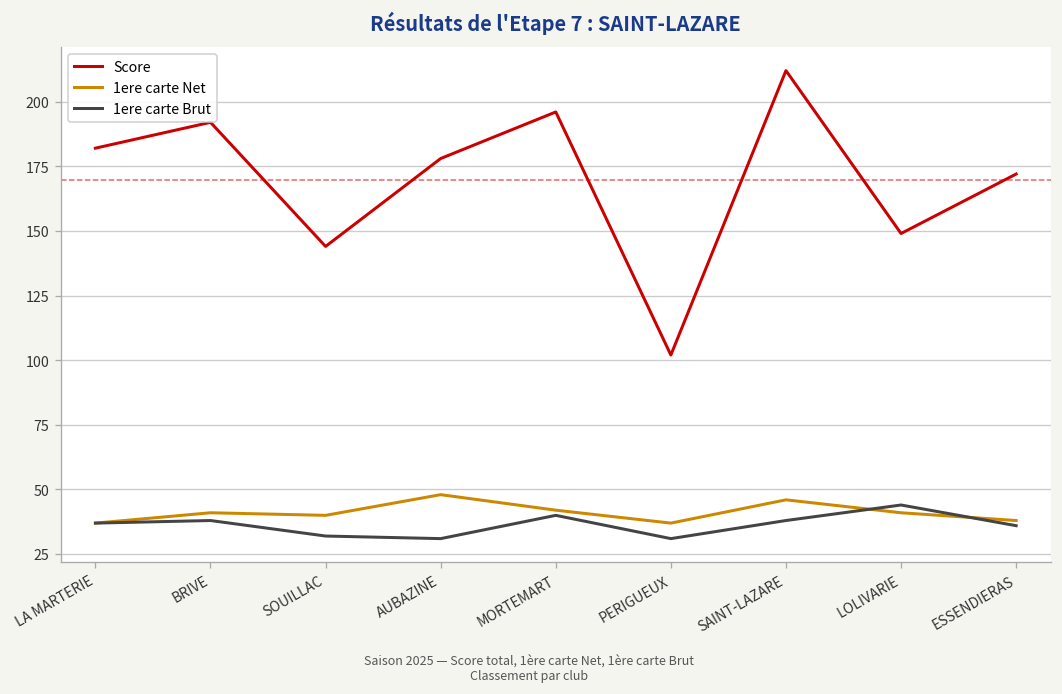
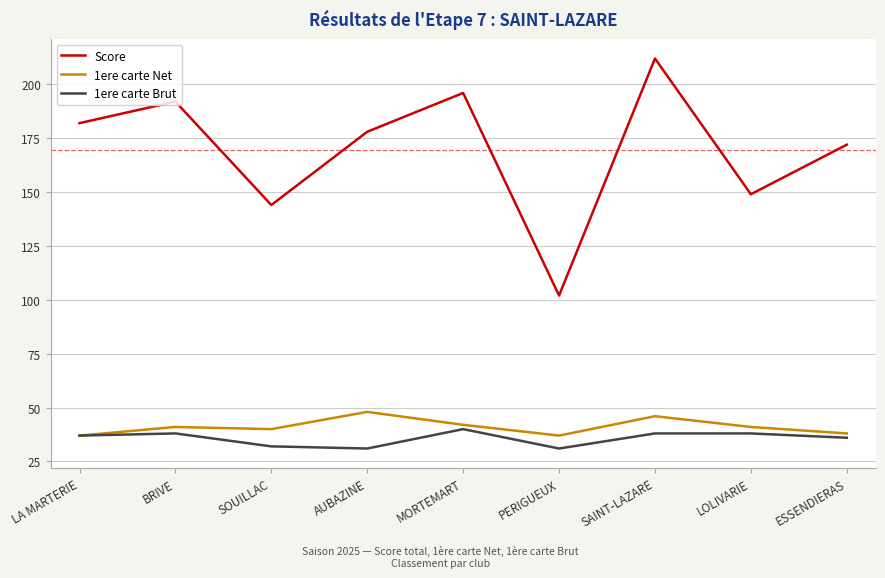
  {
    "Score": {
      "LA MARTERIE": 182,
      "SOUILLAC": 144,
      "AUBAZINE": 178,
      "MORTEMART": 196,
      "PERIGUEUX": 102,
      "SAINT-LAZARE": 212,
      "LOLIVARIE": 149,
      "ESSENDIERAS": 172
    },
    "1ere carte Net": {
      "BRIVE": 41,
      "SOUILLAC": 40,
      "AUBAZINE": 48,
      "MORTEMART": 42,
      "PERIGUEUX": 37,
      "SAINT-LAZARE": 46,
      "LOLIVARIE": 41,
      "ESSENDIERAS": 38
    },
    "1ere carte Brut": {
      "BRIVE": 38,
      "SOUILLAC": 32,
      "AUBAZINE": 31,
      "MORTEMART": 40,
      "PERIGUEUX": 31,
      "SAINT-LAZARE": 38,
-     "LOLIVARIE": 44,
+     "LOLIVARIE": 38,
      "ESSENDIERAS": 36
    }
  }
